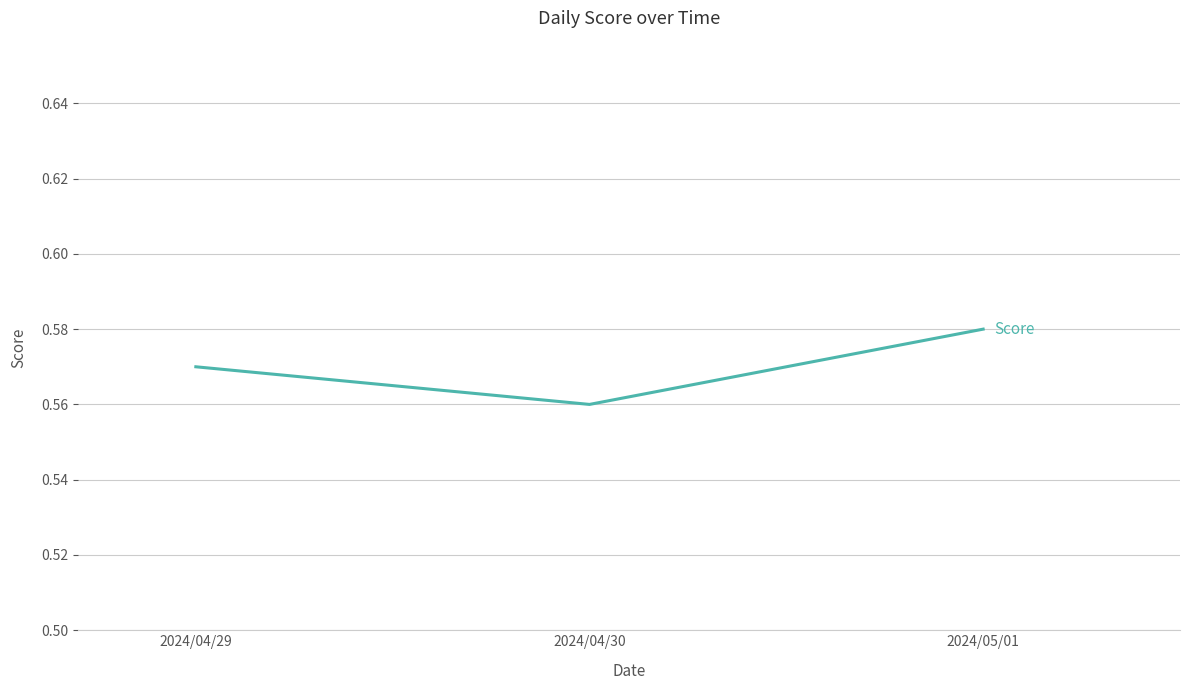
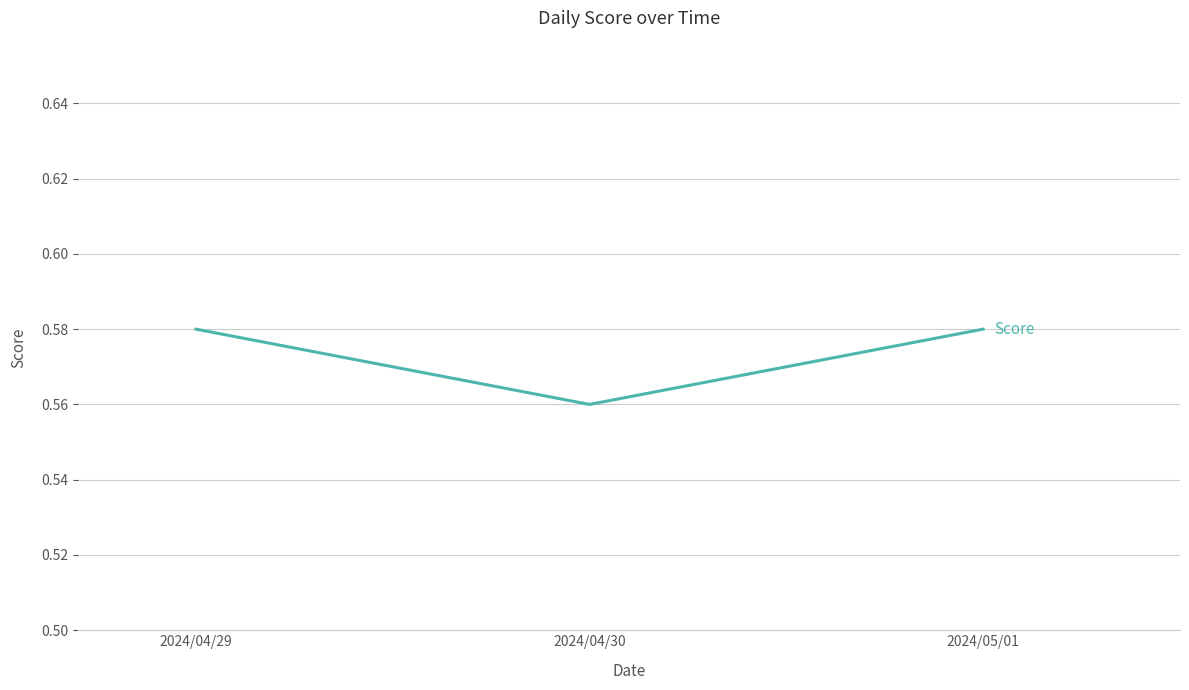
  {
-   "2024/04/29": 0.57,
+   "2024/04/29": 0.58,
    "2024/04/30": 0.56,
    "2024/05/01": 0.58
  }
